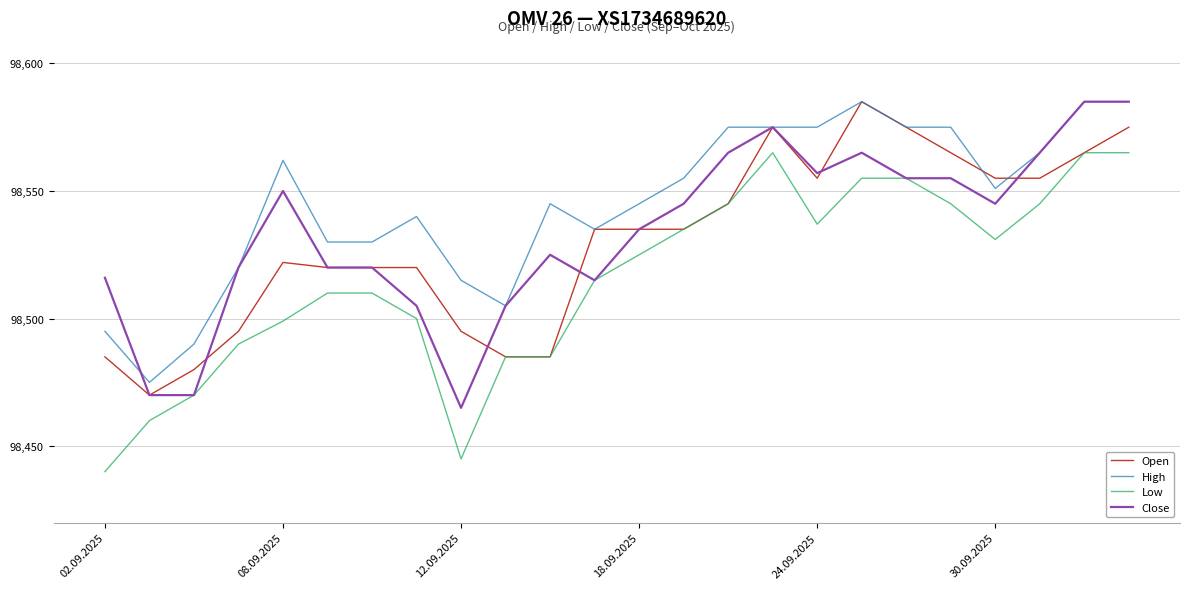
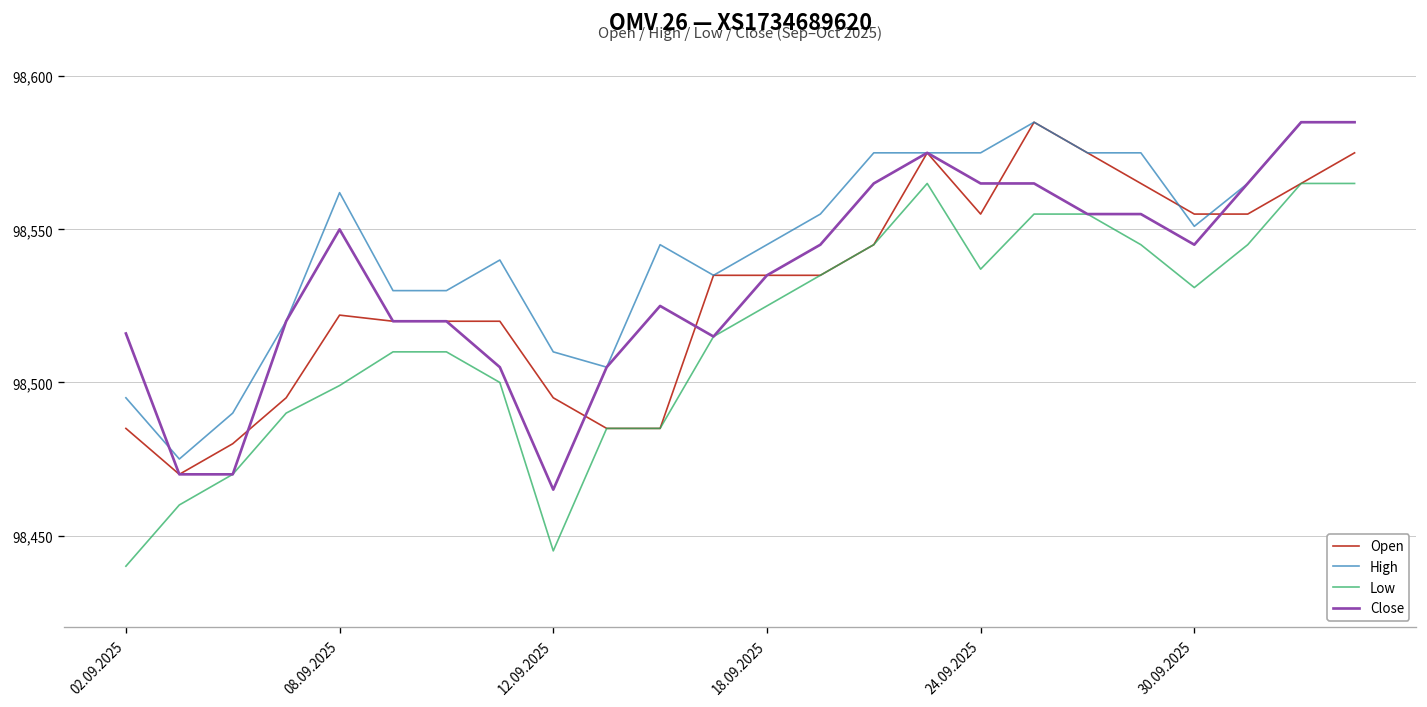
  {
    "Open": {
      "02.09.2025": "98,485",
      "08.09.2025": "98,522",
      "12.09.2025": "98,495",
      "24.09.2025": "98,555",
      "30.09.2025": "98,555"
    },
    "High": {
      "02.09.2025": "98,495",
      "08.09.2025": "98,562",
-     "12.09.2025": "98,515",
+     "12.09.2025": "98,510",
      "18.09.2025": "98,545",
      "24.09.2025": "98,575",
      "30.09.2025": "98,551"
    },
    "Low": {
      "02.09.2025": "98,440",
      "08.09.2025": "98,499",
      "12.09.2025": "98,445",
      "18.09.2025": "98,525",
      "24.09.2025": "98,537",
      "30.09.2025": "98,531"
    },
    "Close": {
      "02.09.2025": "98,516",
      "08.09.2025": "98,550",
      "12.09.2025": "98,465",
-     "24.09.2025": "98,557",
+     "24.09.2025": "98,565",
      "30.09.2025": "98,545"
    }
  }
